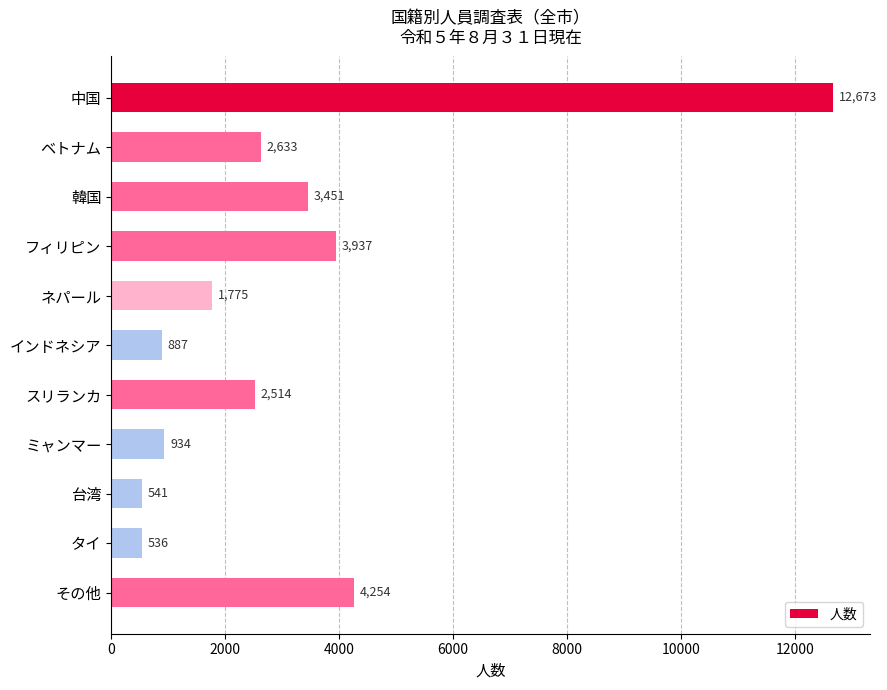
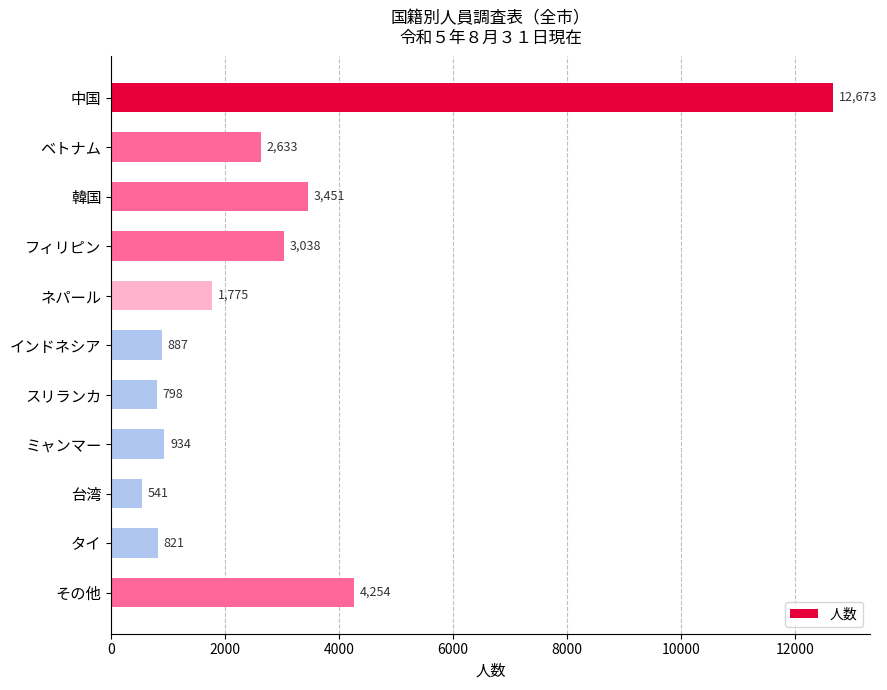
  {
    "中国": "12,673",
    "ベトナム": "2,633",
    "韓国": "3,451",
-   "フィリピン": "3,937",
+   "フィリピン": "3,038",
    "ネパール": "1,775",
    "インドネシア": "887",
-   "スリランカ": "2,514",
+   "スリランカ": "798",
    "ミャンマー": "934",
    "台湾": "541",
-   "タイ": "536",
+   "タイ": "821",
    "その他": "4,254"
  }
